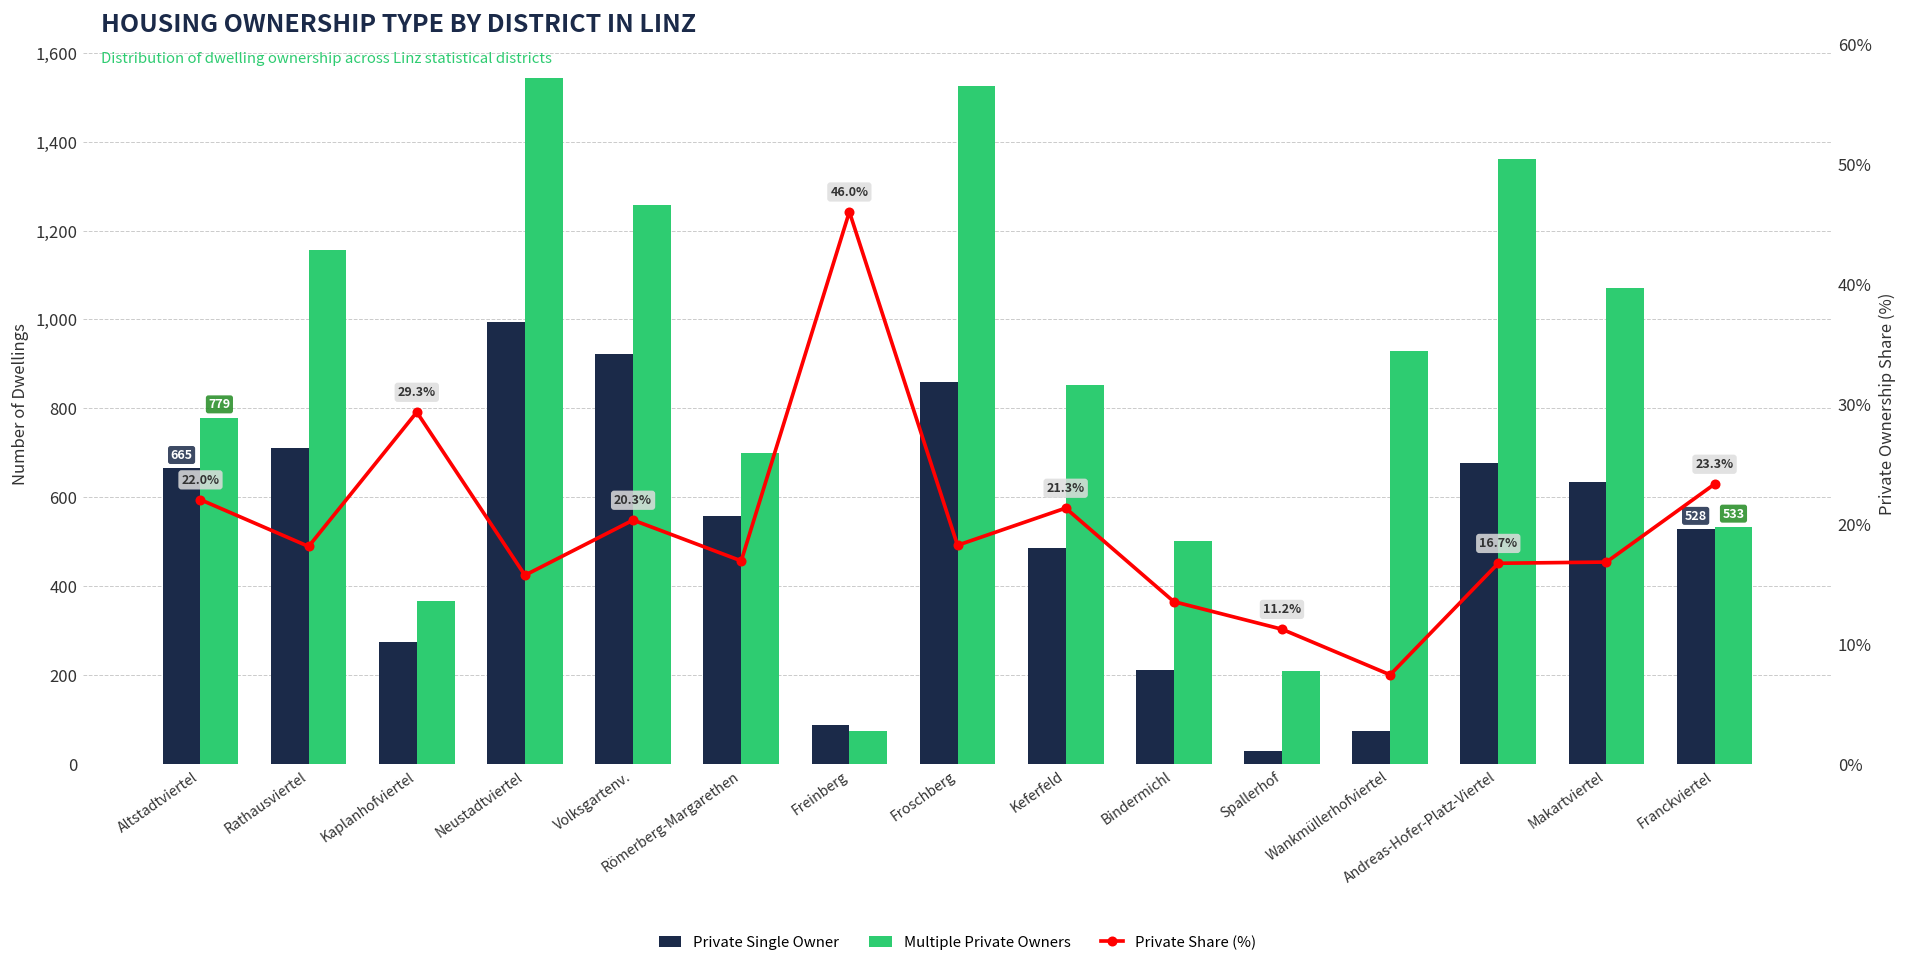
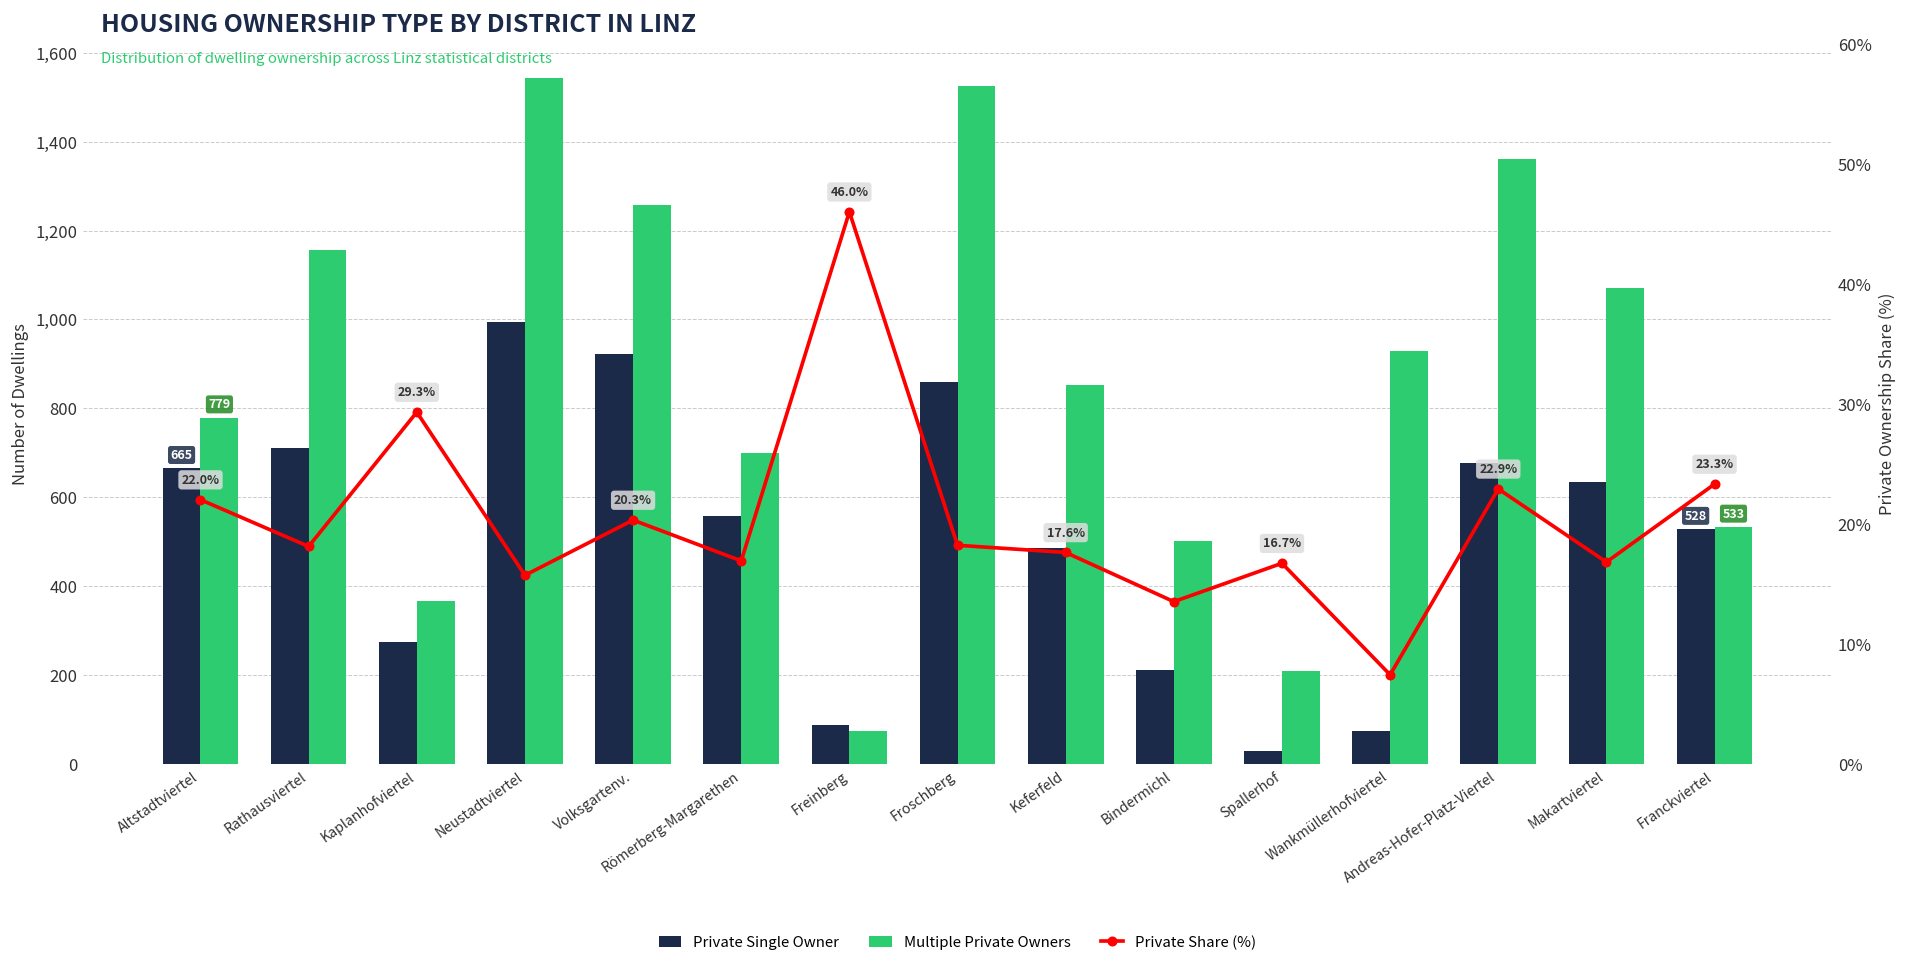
  {
    "Private Share (%)": {
-     "Keferfeld": "21.3%",
-     "Spallerhof": "11.2%",
-     "Andreas-Hofer-Platz-Viertel": "16.7%"
+     "Keferfeld": "17.6%",
+     "Spallerhof": "16.7%",
+     "Andreas-Hofer-Platz-Viertel": "22.9%"
    }
  }
